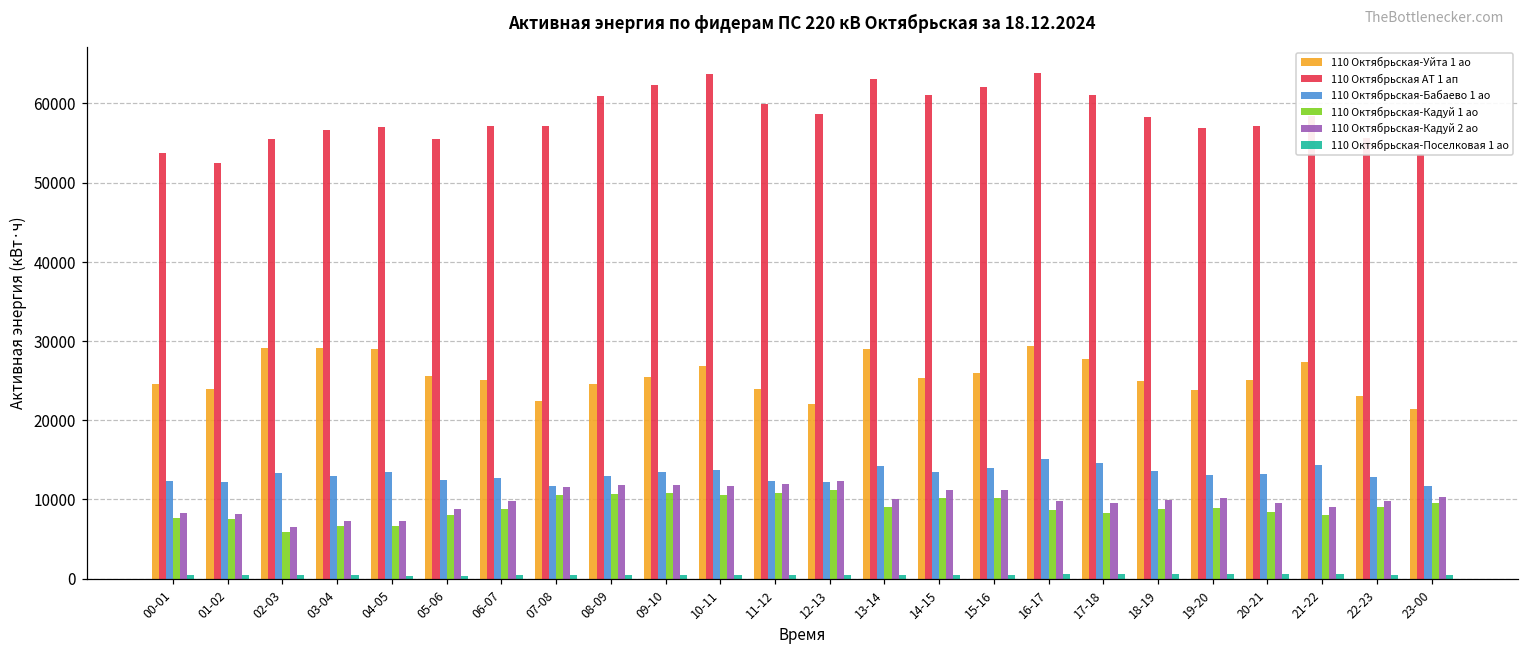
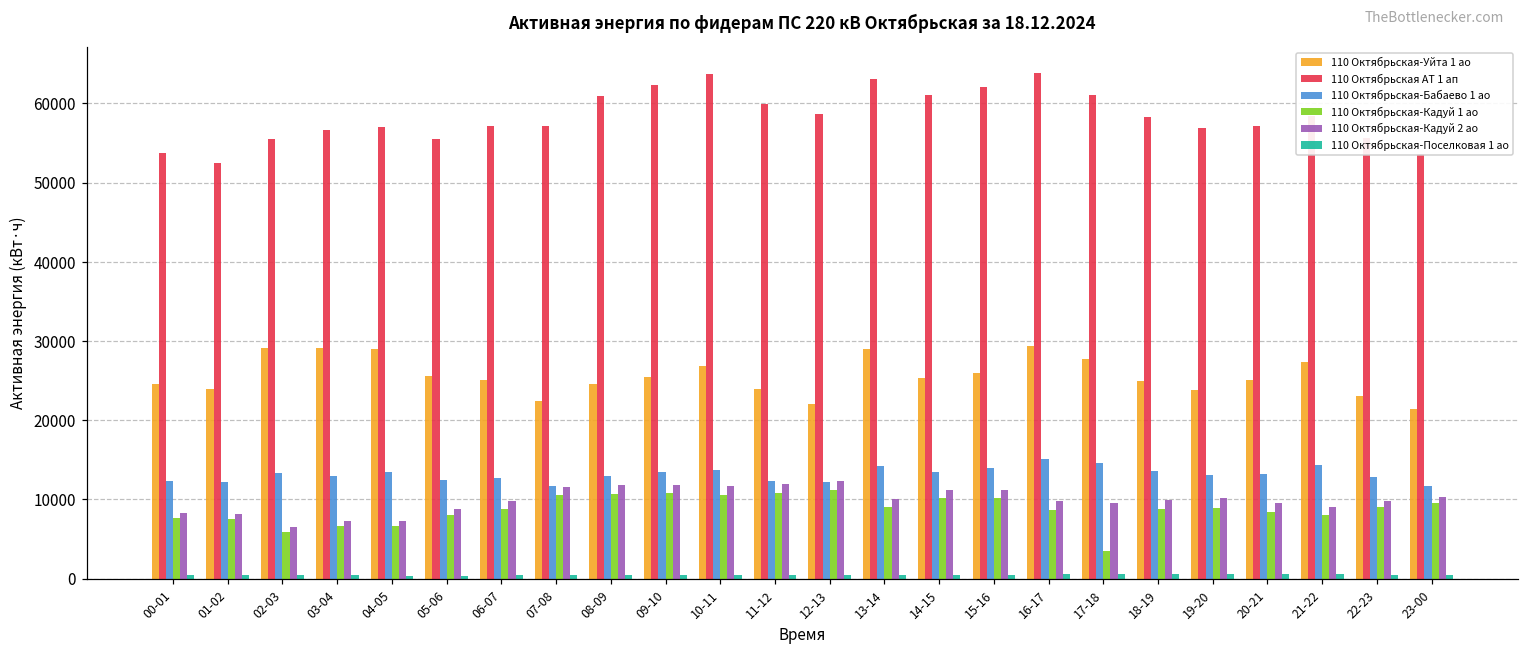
  {
    "110 Октябрьская-Уйта 1 ао": {
      "00-01": 25000,
      "01-02": 24000,
      "02-03": 29000,
      "03-04": 29000,
      "04-05": 29000,
      "05-06": 26000,
      "06-07": 25000,
      "07-08": 22000,
      "08-09": 25000,
      "09-10": 25000,
      "10-11": 27000,
      "11-12": 24000,
      "12-13": 22000,
      "13-14": 29000,
      "14-15": 25000,
      "15-16": 26000,
      "16-17": 29000,
      "17-18": 28000,
      "18-19": 25000,
      "19-20": 24000,
      "20-21": 25000,
      "21-22": 27000,
      "22-23": 23000,
      "23-00": 21000
    },
    "110 Октябрьская АТ 1 ап": {
      "00-01": 54000,
      "01-02": 53000,
      "02-03": 56000,
      "03-04": 57000,
      "04-05": 57000,
      "05-06": 55000,
      "06-07": 57000,
      "07-08": 57000,
      "08-09": 61000,
      "09-10": 62000,
      "10-11": 64000,
      "11-12": 60000,
      "12-13": 59000,
      "13-14": 63000,
      "14-15": 61000,
      "15-16": 62000,
      "16-17": 64000,
      "17-18": 61000,
      "18-19": 58000,
      "19-20": 57000,
      "20-21": 57000
    },
    "110 Октябрьская-Бабаево 1 ао": {
      "00-01": 12000,
      "01-02": 12000,
      "02-03": 13000,
      "03-04": 13000,
      "04-05": 13000,
      "05-06": 12000,
      "06-07": 13000,
      "07-08": 12000,
      "08-09": 13000,
      "09-10": 13000,
      "10-11": 14000,
      "11-12": 12000,
      "12-13": 12000,
      "13-14": 14000,
      "14-15": 13000,
      "15-16": 14000,
      "16-17": 15000,
      "17-18": 15000,
      "18-19": 14000,
      "19-20": 13000,
      "20-21": 13000,
      "21-22": 14000,
      "22-23": 13000,
      "23-00": 12000
    },
    "110 Октябрьская-Кадуй 1 ао": {
      "00-01": 8000,
      "01-02": 8000,
      "02-03": 6000,
      "03-04": 7000,
      "04-05": 7000,
      "05-06": 8000,
      "06-07": 9000,
      "07-08": 11000,
      "08-09": 11000,
      "09-10": 11000,
      "10-11": 11000,
      "11-12": 11000,
      "12-13": 11000,
      "13-14": 9000,
      "14-15": 10000,
      "15-16": 10000,
      "16-17": 9000,
-     "17-18": 8000,
+     "17-18": 3000,
      "18-19": 9000,
      "19-20": 9000,
      "20-21": 8000,
      "21-22": 8000,
      "22-23": 9000,
      "23-00": 10000
    },
    "110 Октябрьская-Кадуй 2 ао": {
      "00-01": 8000,
      "01-02": 8000,
      "02-03": 6000,
      "03-04": 7000,
      "04-05": 7000,
      "05-06": 9000,
      "06-07": 10000,
      "07-08": 12000,
      "08-09": 12000,
      "09-10": 12000,
      "10-11": 12000,
      "11-12": 12000,
      "12-13": 12000,
      "13-14": 10000,
      "14-15": 11000,
      "15-16": 11000,
      "16-17": 10000,
      "17-18": 10000,
      "18-19": 10000,
      "19-20": 10000,
      "20-21": 9000,
      "21-22": 9000,
      "22-23": 10000,
      "23-00": 10000
    },
    "110 Октябрьская-Поселковая 1 ао": {
      "00-01": 0,
      "01-02": 0,
      "02-03": 0,
      "03-04": 0,
      "04-05": 0,
      "05-06": 0,
      "06-07": 0,
      "07-08": 0,
      "08-09": 1000,
      "09-10": 0,
      "10-11": 0,
      "11-12": 0,
      "12-13": 0,
      "13-14": 0,
      "14-15": 0,
      "15-16": 1000,
      "16-17": 1000,
      "17-18": 1000,
      "18-19": 1000,
      "19-20": 1000,
      "20-21": 1000,
      "21-22": 1000,
      "22-23": 0,
      "23-00": 0
    }
  }
